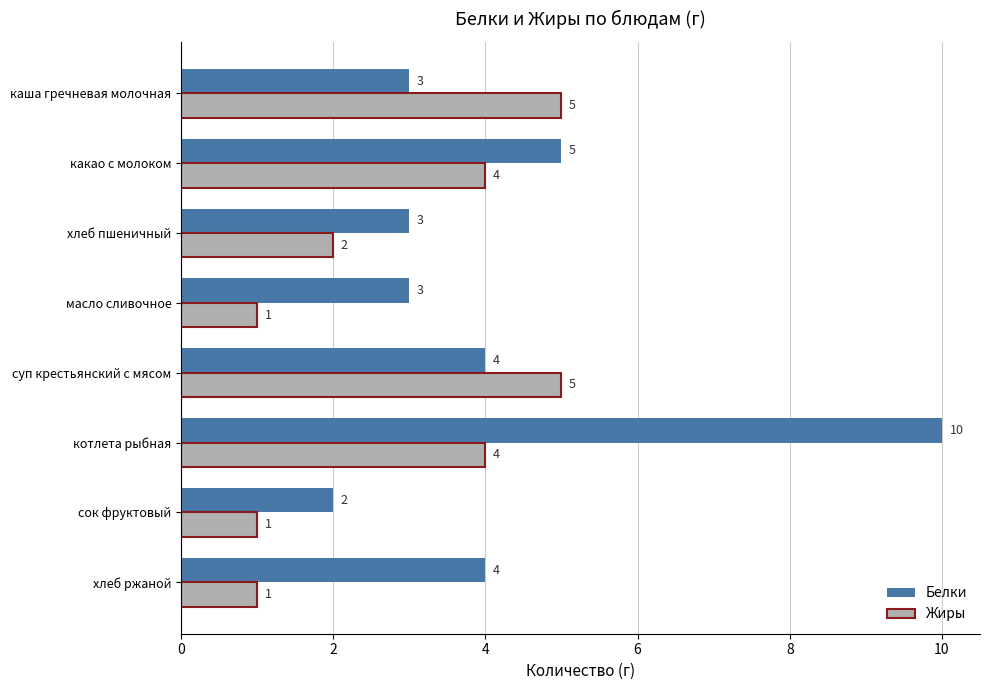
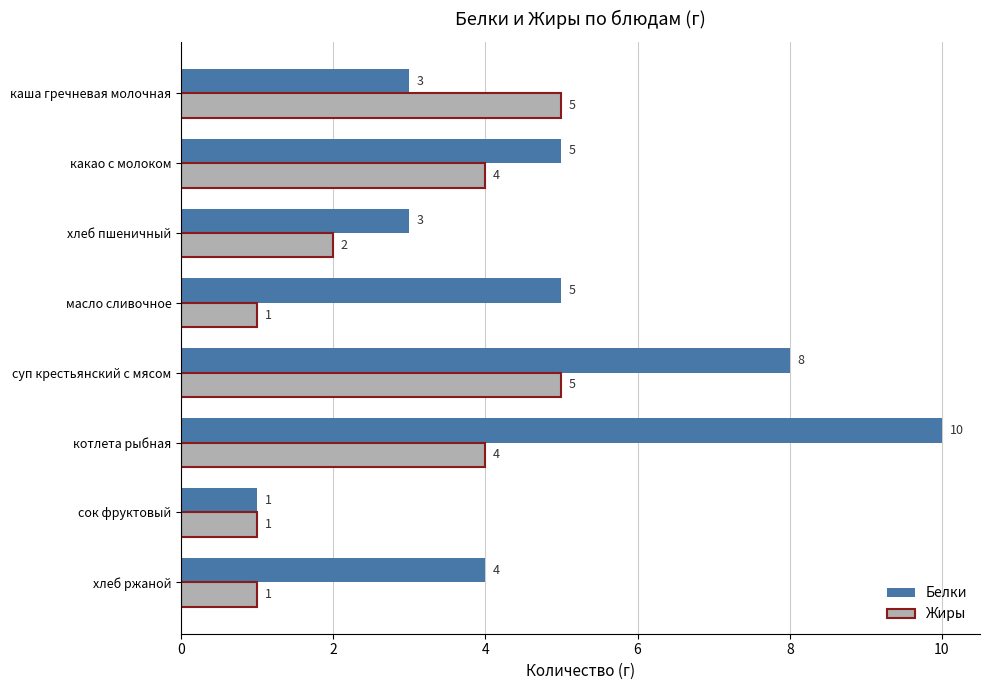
  {
    "Белки": {
      "каша гречневая молочная": 3,
      "какао с молоком": 5,
      "хлеб пшеничный": 3,
-     "масло сливочное": 3,
-     "суп крестьянский с мясом": 4,
+     "масло сливочное": 5,
+     "суп крестьянский с мясом": 8,
      "котлета рыбная": 10,
-     "сок фруктовый": 2,
+     "сок фруктовый": 1,
      "хлеб ржаной": 4
    },
    "Жиры": {
      "каша гречневая молочная": 5,
      "какао с молоком": 4,
      "хлеб пшеничный": 2,
      "масло сливочное": 1,
      "суп крестьянский с мясом": 5,
      "котлета рыбная": 4,
      "сок фруктовый": 1,
      "хлеб ржаной": 1
    }
  }
